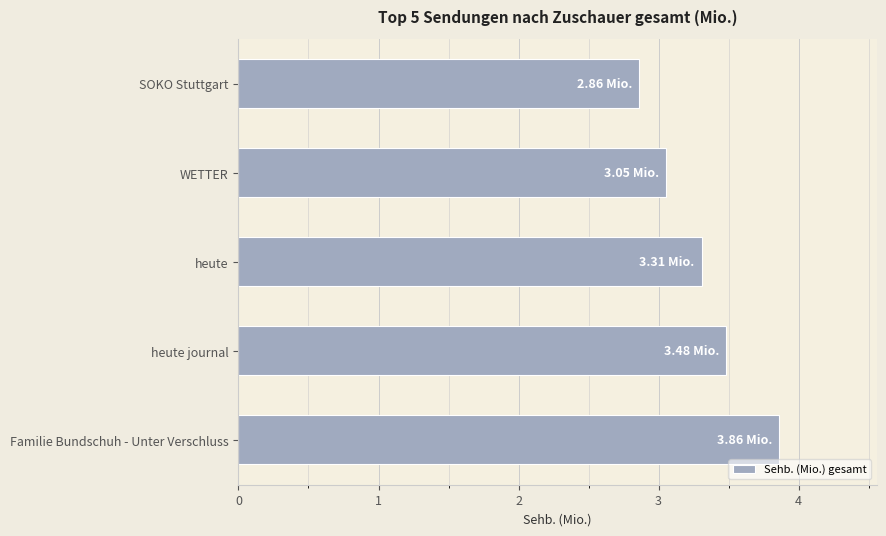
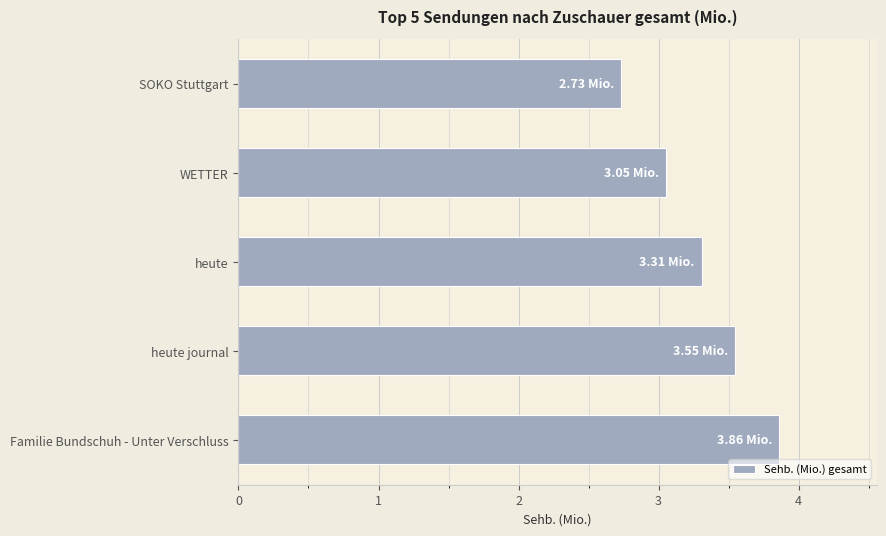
  {
-   "SOKO Stuttgart": 2.86,
+   "SOKO Stuttgart": 2.73,
    "WETTER": 3.05,
    "heute": 3.31,
-   "heute journal": 3.48,
+   "heute journal": 3.55,
    "Familie Bundschuh - Unter Verschluss": 3.86
  }
